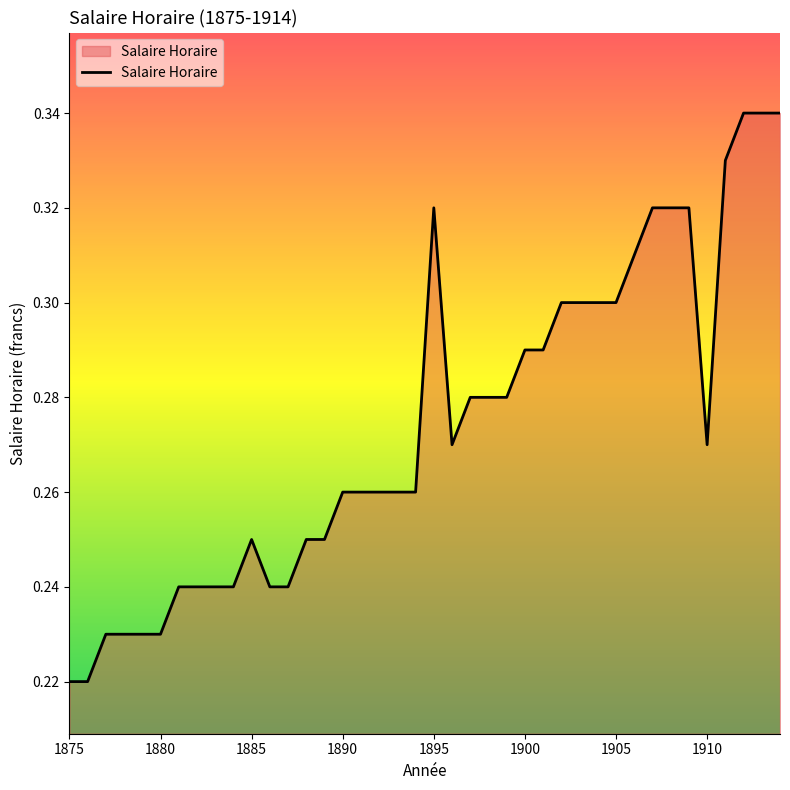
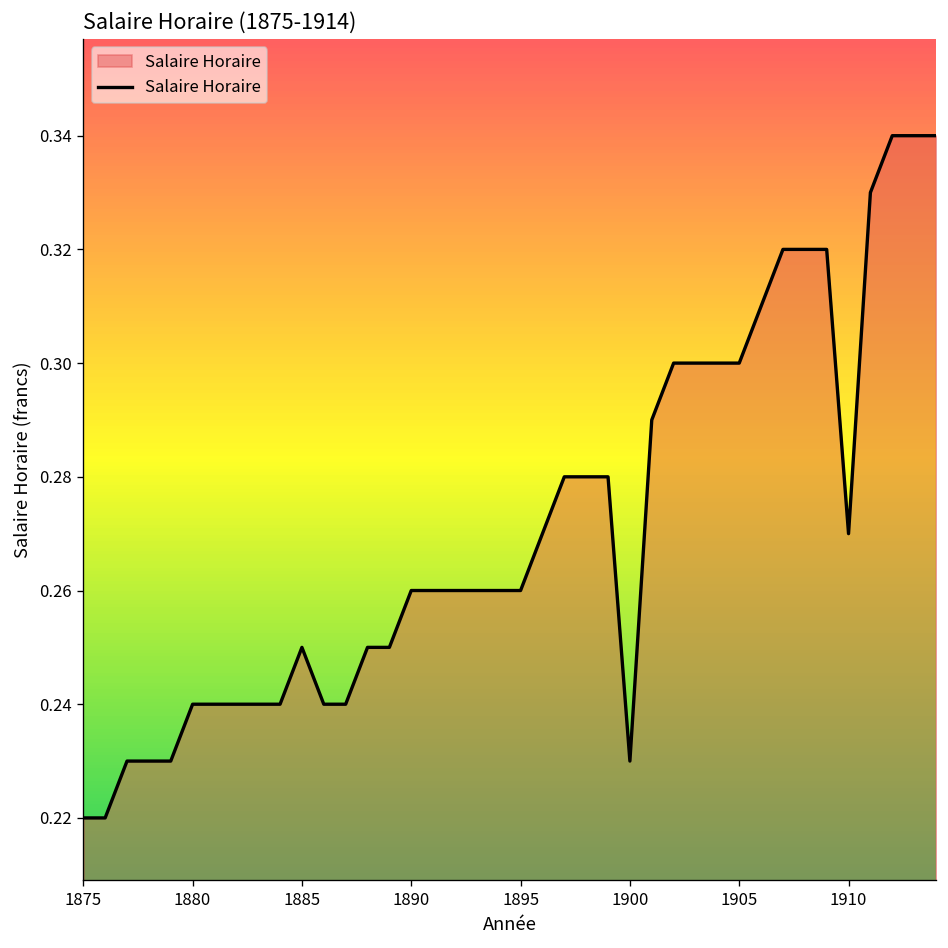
  {
    "1875": 0.22,
-   "1880": 0.23,
+   "1880": 0.24,
    "1885": 0.25,
    "1890": 0.26,
-   "1895": 0.32,
-   "1900": 0.29,
+   "1895": 0.26,
+   "1900": 0.23,
    "1905": 0.30,
    "1910": 0.27
  }
